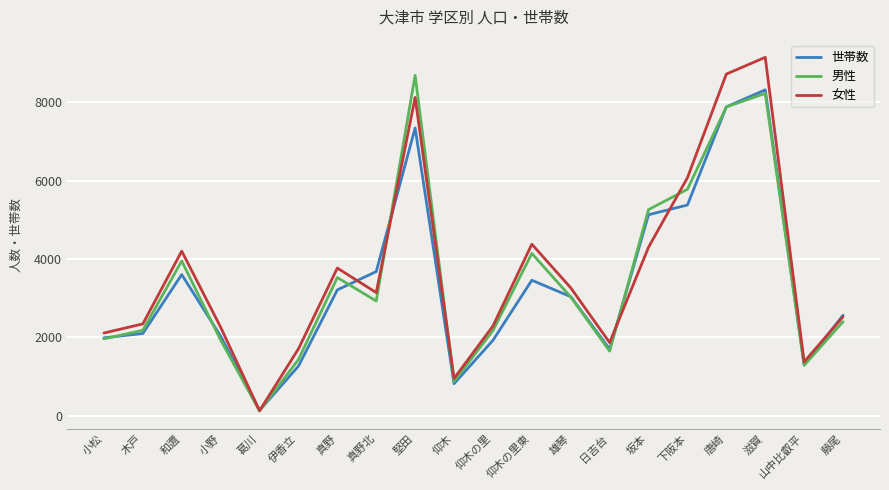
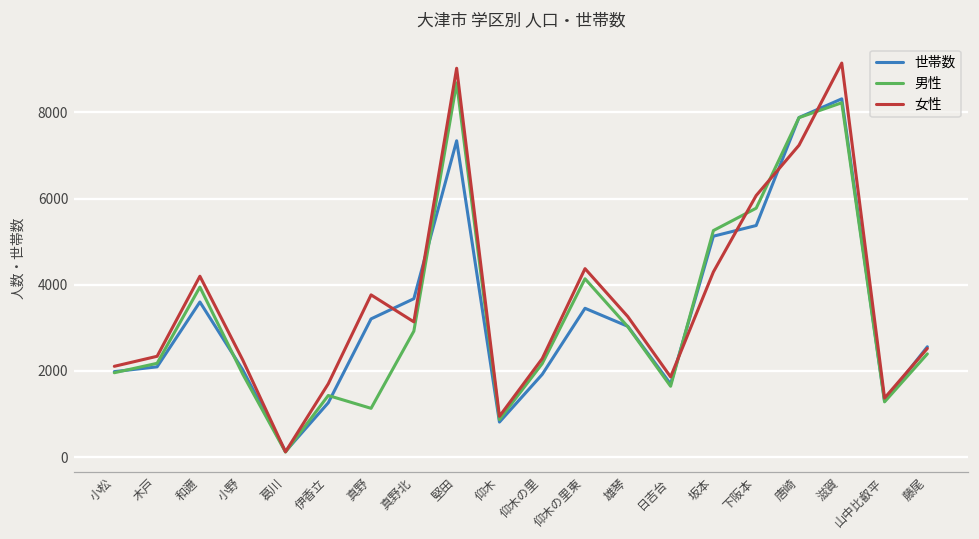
  {
    "世帯数": {
      "木戸": 2100,
      "和邇": 3600,
      "小野": 2000,
      "伊香立": 1300,
      "真野": 3200,
      "真野北": 3700,
      "堅田": 7300,
      "仰木の里": 1900,
      "仰木の里東": 3500,
      "坂本": 5100,
      "下阪本": 5400,
      "滋賀": 8300
    },
    "男性": {
      "木戸": 2200,
      "和邇": 3900,
      "小野": 1900,
      "伊香立": 1400,
-     "真野": 3500,
+     "真野": 1100,
      "真野北": 2900,
      "堅田": 8700,
      "仰木の里": 2200,
      "仰木の里東": 4100,
      "坂本": 5300,
      "下阪本": 5800,
      "滋賀": 8200,
      "藤尾": 2400
    },
    "女性": {
      "小松": 2100,
      "木戸": 2300,
      "和邇": 4200,
      "小野": 2300,
      "伊香立": 1700,
      "真野": 3800,
      "真野北": 3100,
-     "堅田": 8100,
+     "堅田": 9000,
      "仰木": 900,
      "仰木の里": 2300,
      "仰木の里東": 4400,
      "雄琴": 3300,
      "日吉台": 1900,
      "坂本": 4300,
      "下阪本": 6100,
-     "唐崎": 8700,
+     "唐崎": 7200,
      "滋賀": 9100,
      "山中比叡平": 1400
    }
  }
